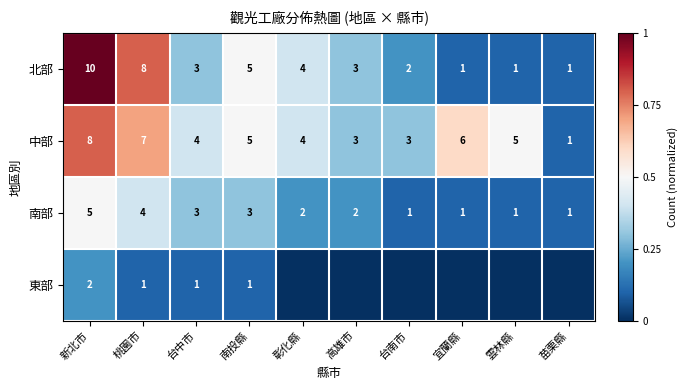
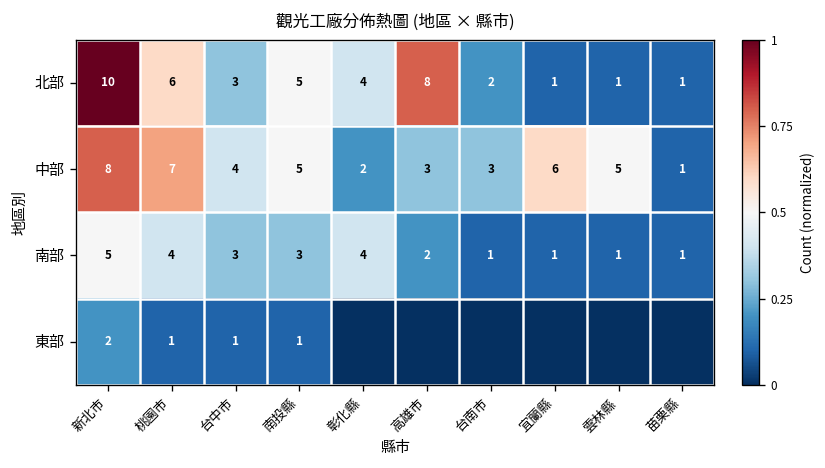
  {
    "北部": {
      "新北市": 10,
-     "桃園市": 8,
+     "桃園市": 6,
      "台中市": 3,
      "南投縣": 5,
      "彰化縣": 4,
-     "高雄市": 3,
+     "高雄市": 8,
      "台南市": 2,
      "宜蘭縣": 1,
      "雲林縣": 1,
      "苗栗縣": 1
    },
    "中部": {
      "新北市": 8,
      "桃園市": 7,
      "台中市": 4,
      "南投縣": 5,
-     "彰化縣": 4,
+     "彰化縣": 2,
      "高雄市": 3,
      "台南市": 3,
      "宜蘭縣": 6,
      "雲林縣": 5,
      "苗栗縣": 1
    },
    "南部": {
      "新北市": 5,
      "桃園市": 4,
      "台中市": 3,
      "南投縣": 3,
-     "彰化縣": 2,
+     "彰化縣": 4,
      "高雄市": 2,
      "台南市": 1,
      "宜蘭縣": 1,
      "雲林縣": 1,
      "苗栗縣": 1
    },
    "東部": {
      "新北市": 2,
      "桃園市": 1,
      "台中市": 1,
      "南投縣": 1
    }
  }
